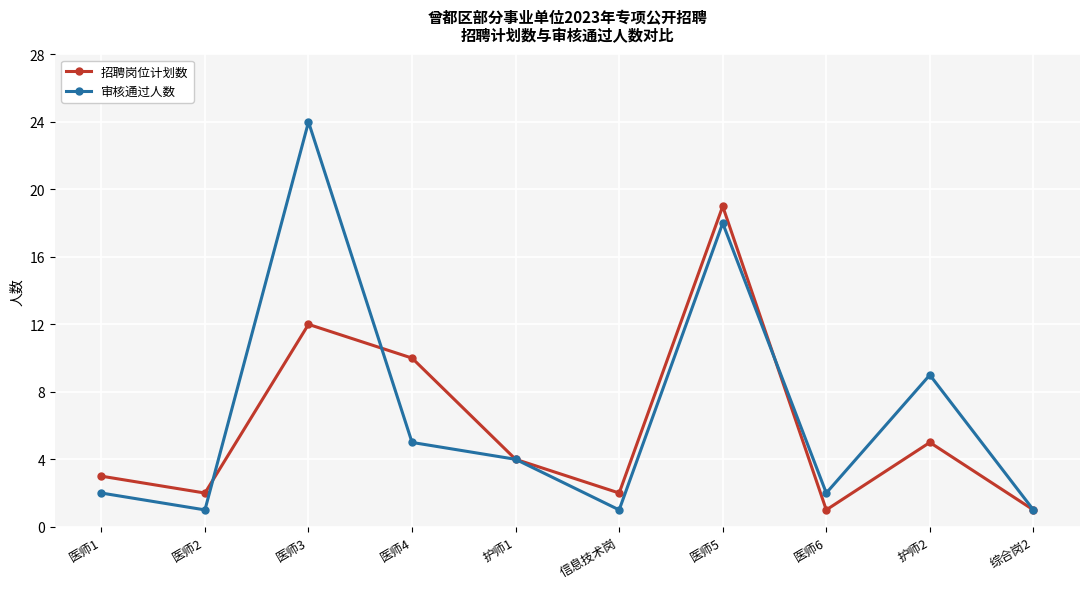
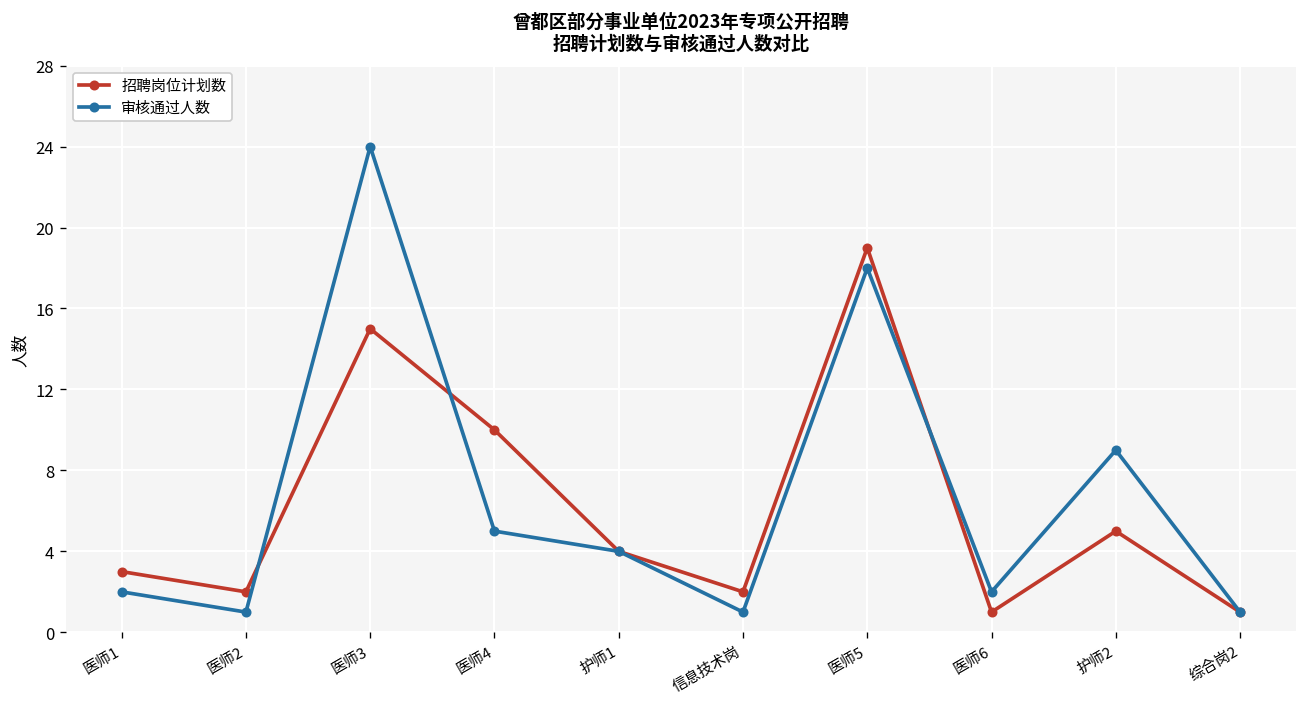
  {
    "招聘岗位计划数": {
      "医师1": 3,
      "医师2": 2,
-     "医师3": 12,
+     "医师3": 15,
      "医师4": 10,
      "信息技术岗": 2,
      "医师5": 19,
      "医师6": 1,
      "护师2": 5
    },
    "审核通过人数": {
      "医师1": 2,
      "医师2": 1,
      "医师3": 24,
      "医师4": 5,
      "信息技术岗": 1,
      "医师5": 18,
      "医师6": 2,
      "护师2": 9
    }
  }
